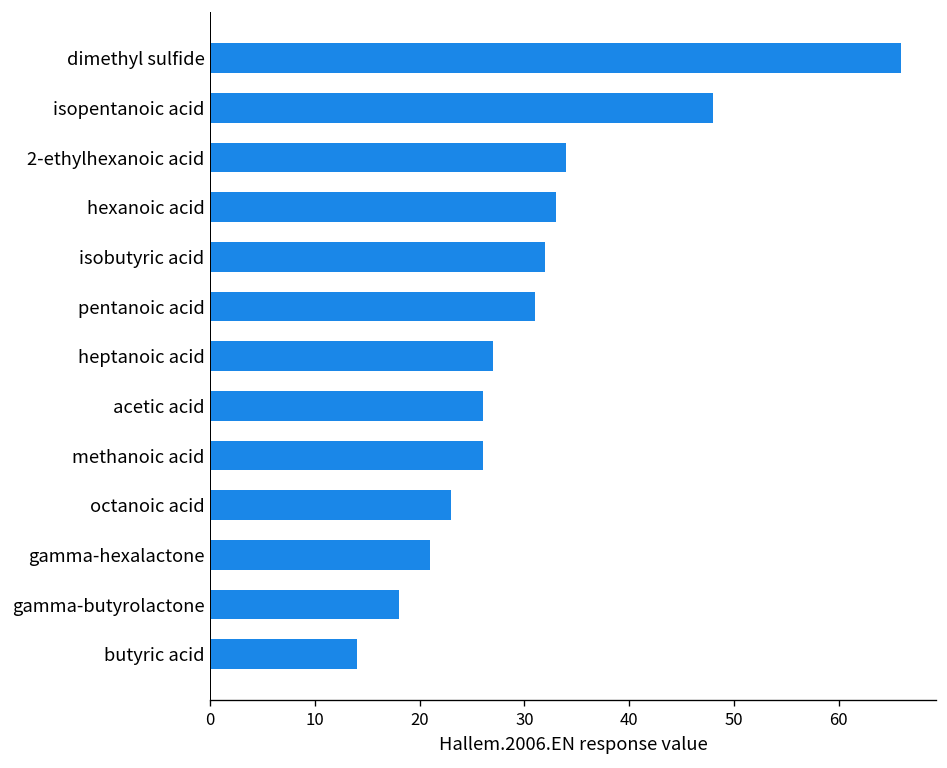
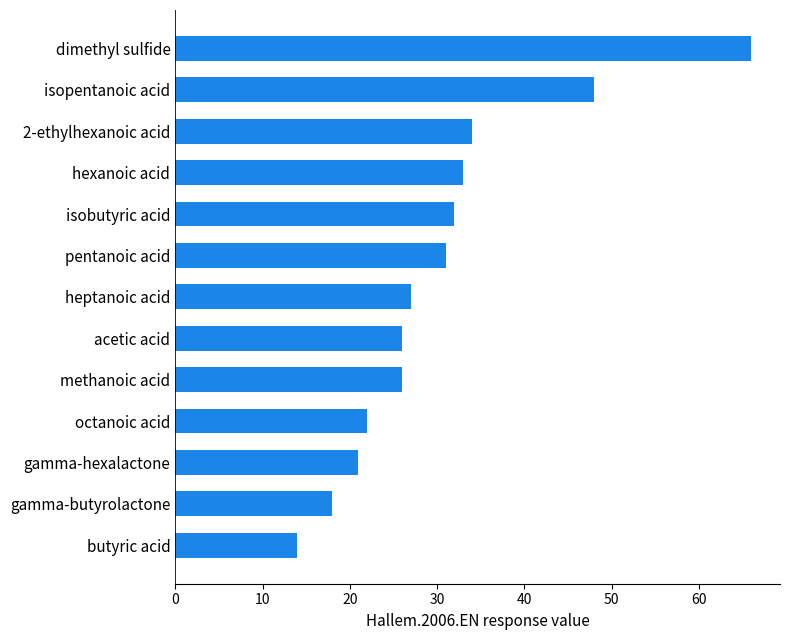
  {
    "dimethyl sulfide": 66,
    "isopentanoic acid": 48,
    "2-ethylhexanoic acid": 34,
    "hexanoic acid": 33,
    "isobutyric acid": 32,
    "pentanoic acid": 31,
    "heptanoic acid": 27,
    "acetic acid": 26,
    "methanoic acid": 26,
-   "octanoic acid": 23,
+   "octanoic acid": 22,
    "gamma-hexalactone": 21,
    "gamma-butyrolactone": 18,
    "butyric acid": 14
  }
